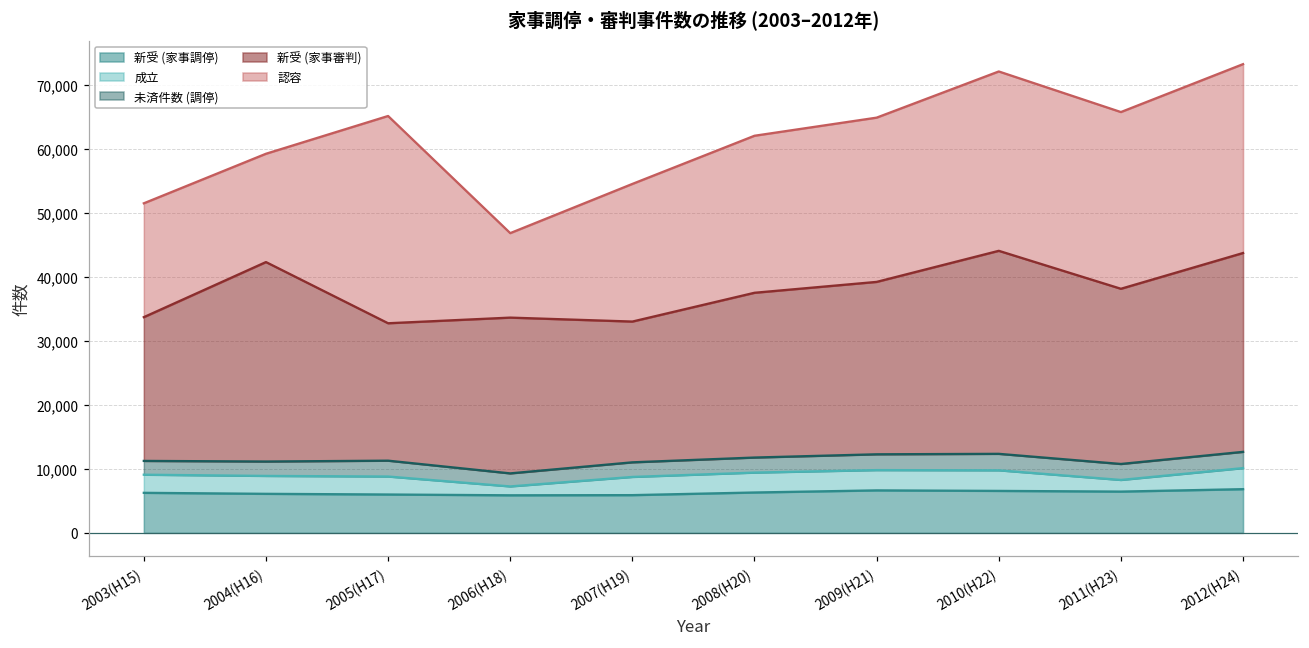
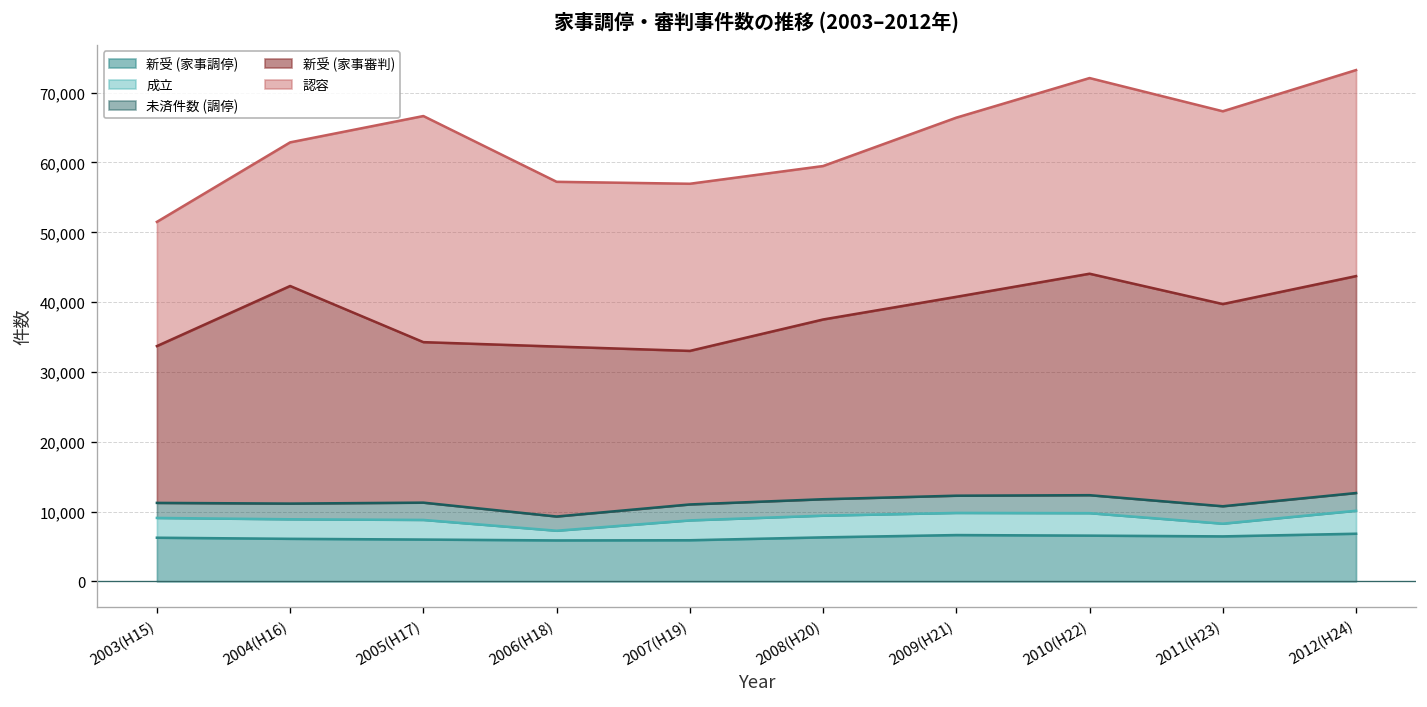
  {
    "成立": {
      "2003(H15)": "3,000",
      "2004(H16)": "3,000",
      "2005(H17)": "3,000",
      "2006(H18)": "1,000",
      "2007(H19)": "3,000",
      "2008(H20)": "3,000",
      "2009(H21)": "3,000",
      "2010(H22)": "3,000",
      "2011(H23)": "2,000",
      "2012(H24)": "3,000"
    },
    "新受 (家事審判)": {
      "2003(H15)": "22,000",
      "2004(H16)": "31,000",
-     "2005(H17)": "21,000",
+     "2005(H17)": "23,000",
      "2006(H18)": "24,000",
      "2007(H19)": "22,000",
      "2008(H20)": "26,000",
-     "2009(H21)": "27,000",
+     "2009(H21)": "28,000",
      "2010(H22)": "32,000",
-     "2011(H23)": "27,000",
+     "2011(H23)": "29,000",
      "2012(H24)": "31,000"
    },
    "認容": {
      "2003(H15)": "18,000",
-     "2004(H16)": "17,000",
+     "2004(H16)": "21,000",
      "2005(H17)": "32,000",
-     "2006(H18)": "13,000",
-     "2007(H19)": "22,000",
-     "2008(H20)": "25,000",
+     "2006(H18)": "24,000",
+     "2007(H19)": "24,000",
+     "2008(H20)": "22,000",
      "2009(H21)": "26,000",
      "2010(H22)": "28,000",
      "2011(H23)": "28,000",
      "2012(H24)": "30,000"
    }
  }
